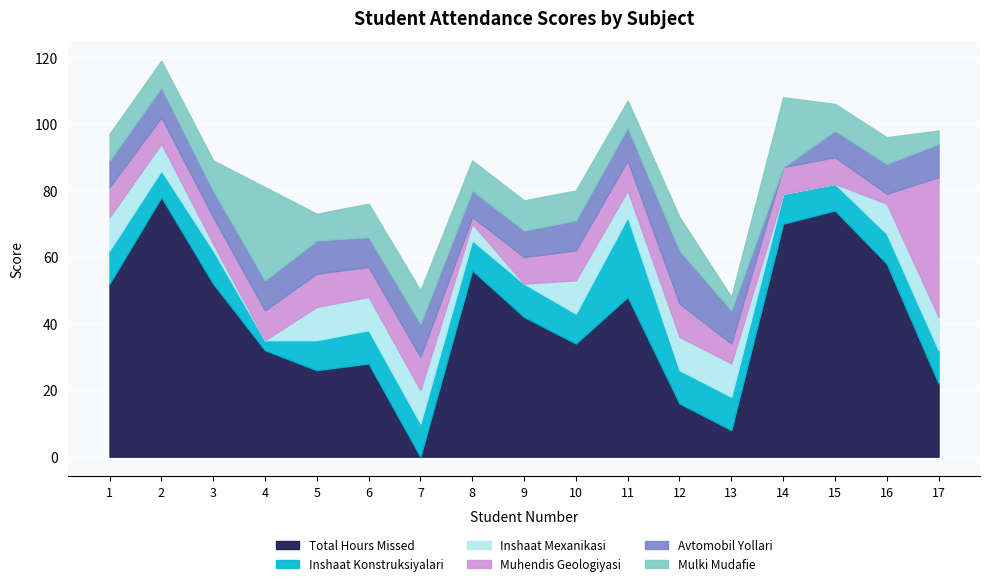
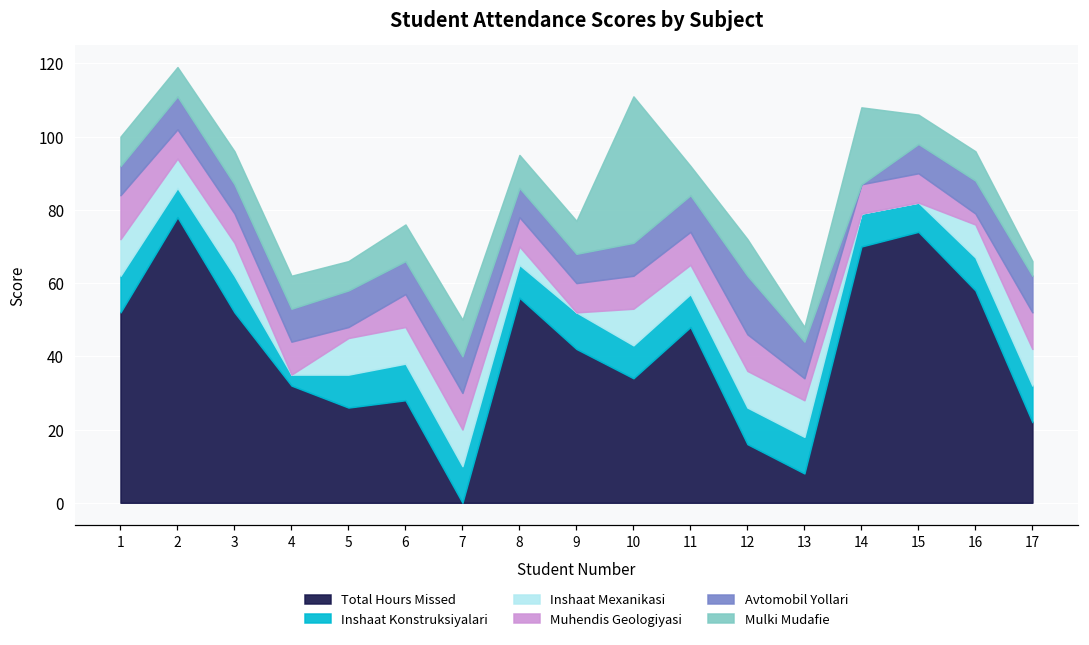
  {
    "Total Hours Missed": {
      "1": 52,
      "2": 78,
      "3": 52,
      "4": 32,
      "5": 26,
      "6": 28,
      "7": 0,
      "8": 56,
      "9": 42,
      "10": 34,
      "11": 48,
      "12": 16,
      "13": 8,
      "14": 70,
      "15": 74,
      "16": 58,
      "17": 22
    },
    "Inshaat Konstruksiyalari": {
      "1": 10,
      "2": 8,
      "3": 10,
      "5": 9,
      "6": 10,
      "7": 10,
      "8": 9,
      "10": 9,
-     "11": 24,
+     "11": 9,
      "12": 10,
      "13": 10,
      "16": 9,
      "17": 10
    },
    "Inshaat Mexanikasi": {
      "1": 10,
      "2": 8,
-     "3": 2,
+     "3": 9,
      "5": 10,
      "6": 10,
      "7": 10,
      "8": 5,
      "10": 10,
      "11": 8,
      "12": 10,
      "13": 10,
      "16": 9,
      "17": 10
    },
    "Muhendis Geologiyasi": {
-     "1": 9,
+     "1": 12,
      "2": 8,
      "3": 8,
      "4": 9,
-     "5": 10,
+     "5": 3,
      "6": 9,
      "7": 10,
-     "8": 2,
+     "8": 8,
      "9": 8,
      "10": 9,
      "11": 9,
      "12": 10,
      "13": 6,
      "15": 8,
      "16": 3,
-     "17": 42
+     "17": 10
    },
    "Avtomobil Yollari": {
      "1": 8,
      "2": 9,
      "3": 8,
      "4": 9,
      "5": 10,
      "6": 9,
      "7": 10,
      "8": 8,
      "9": 8,
      "10": 9,
      "11": 10,
      "12": 16,
      "13": 10,
      "15": 8,
      "16": 9,
      "17": 10
    },
    "Mulki Mudafie": {
      "1": 8,
      "2": 8,
      "3": 9,
-     "4": 28,
+     "4": 9,
      "5": 8,
      "6": 10,
      "7": 10,
      "8": 9,
      "9": 9,
-     "10": 9,
+     "10": 40,
      "11": 8,
      "12": 10,
      "13": 4,
      "14": 21,
      "15": 8,
      "16": 8,
      "17": 4
    }
  }
